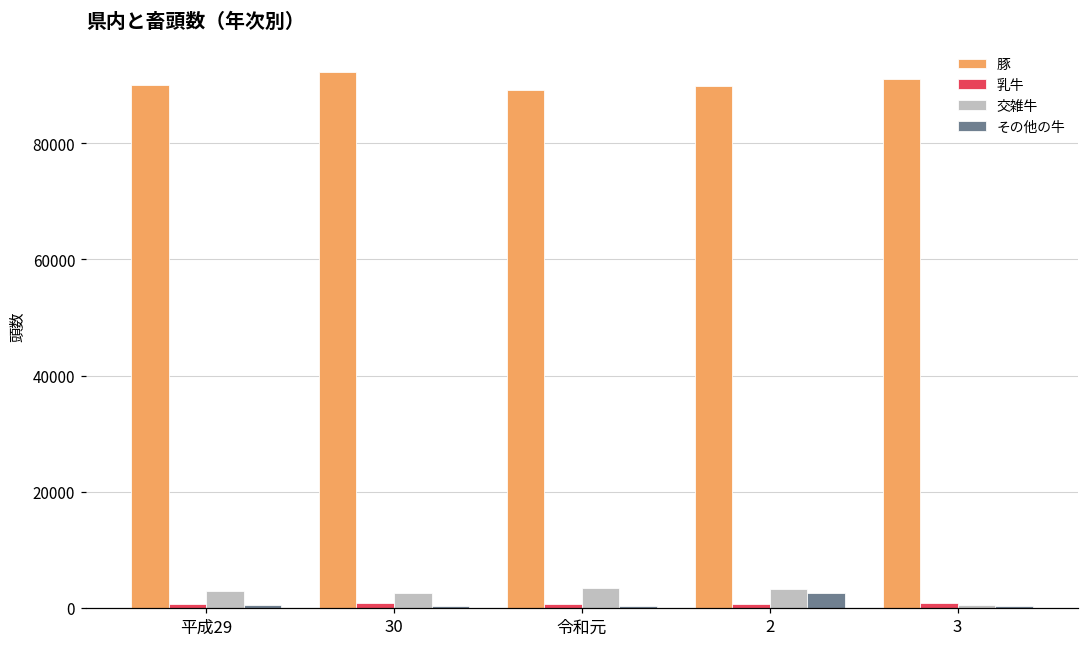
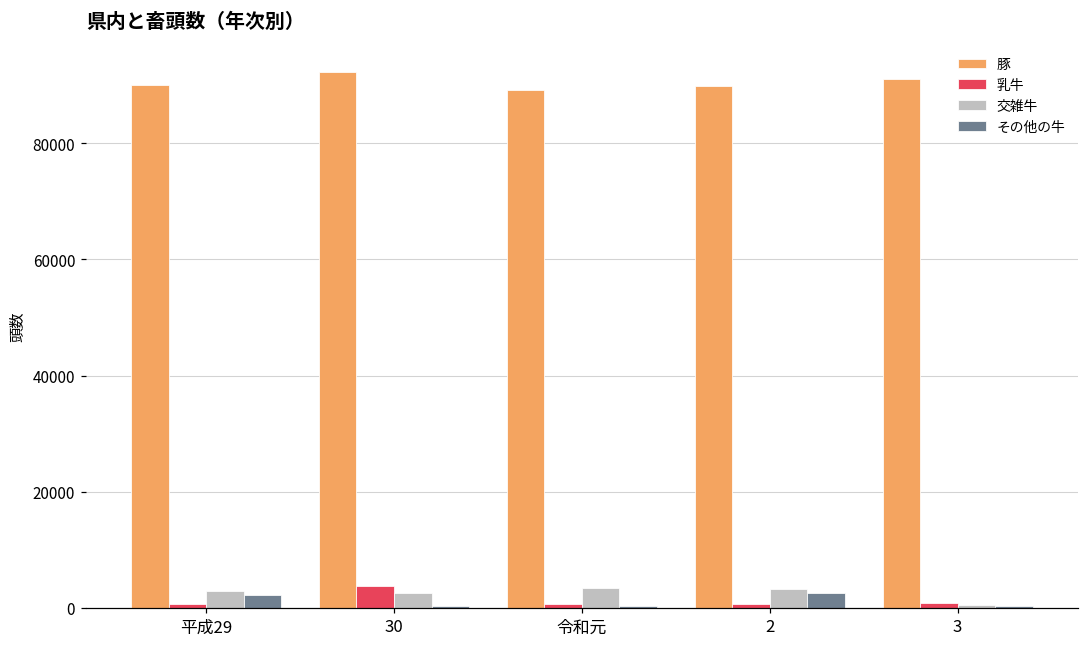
  {
    "豚": {
      "平成29": 90000,
      "30": 92000,
      "令和元": 89000,
      "2": 90000,
      "3": 91000
    },
    "乳牛": {
      "平成29": 1000,
-     "30": 1000,
+     "30": 4000,
      "令和元": 1000,
      "2": 1000,
      "3": 1000
    },
    "交雑牛": {
      "平成29": 3000,
      "30": 3000,
      "令和元": 3000,
      "2": 3000,
      "3": 0
    },
    "その他の牛": {
-     "平成29": 0,
+     "平成29": 2000,
      "2": 3000
    }
  }
